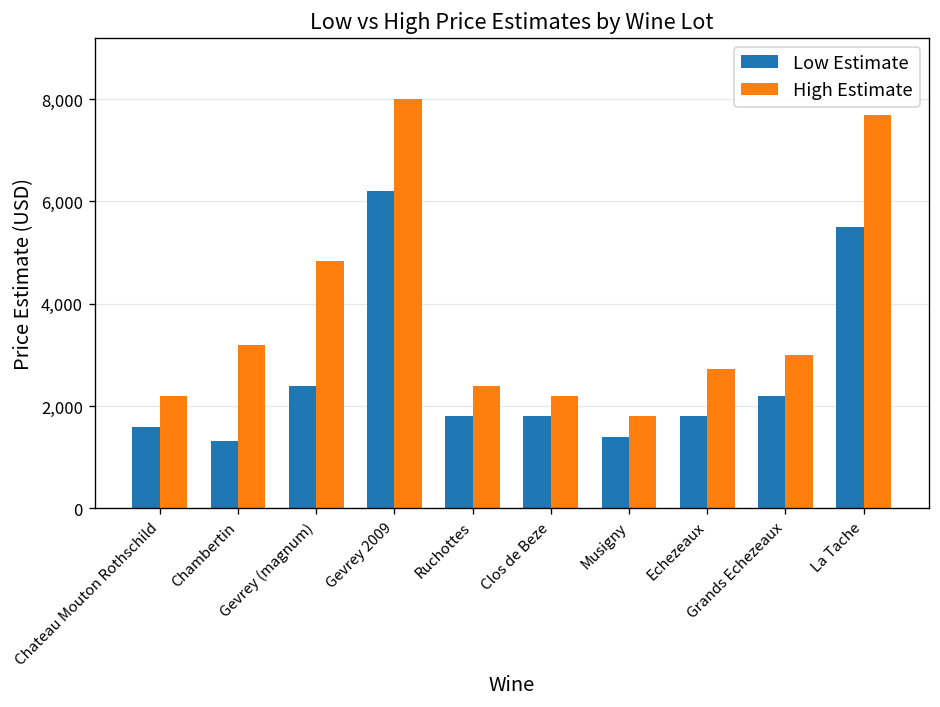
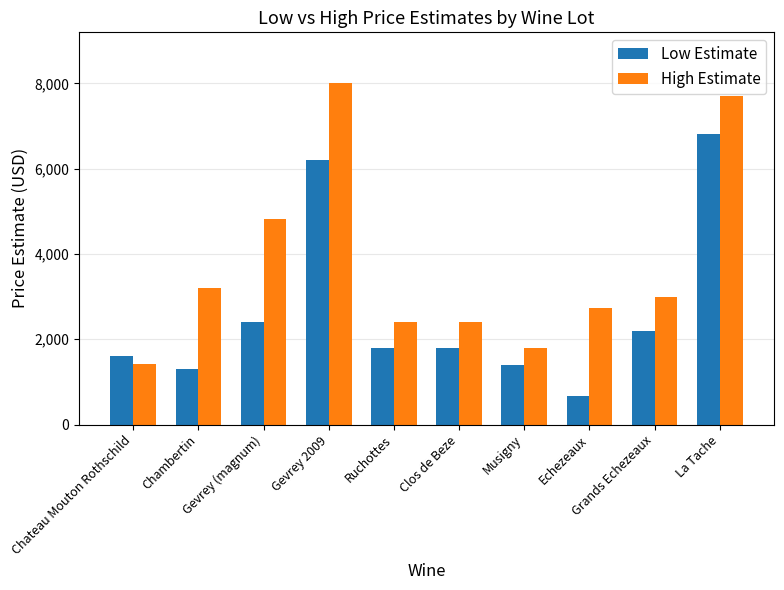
  {
    "Low Estimate": {
      "Chateau Mouton Rothschild": "1,600",
      "Chambertin": "1,300",
      "Gevrey (magnum)": "2,400",
      "Gevrey 2009": "6,200",
      "Ruchottes": "1,800",
      "Clos de Beze": "1,800",
      "Musigny": "1,400",
-     "Echezeaux": "1,800",
+     "Echezeaux": "700",
      "Grands Echezeaux": "2,200",
-     "La Tache": "5,500"
+     "La Tache": "6,800"
    },
    "High Estimate": {
-     "Chateau Mouton Rothschild": "2,200",
+     "Chateau Mouton Rothschild": "1,400",
      "Chambertin": "3,200",
      "Gevrey (magnum)": "4,800",
      "Gevrey 2009": "8,000",
      "Ruchottes": "2,400",
-     "Clos de Beze": "2,200",
+     "Clos de Beze": "2,400",
      "Musigny": "1,800",
      "Echezeaux": "2,700",
      "Grands Echezeaux": "3,000",
      "La Tache": "7,700"
    }
  }
